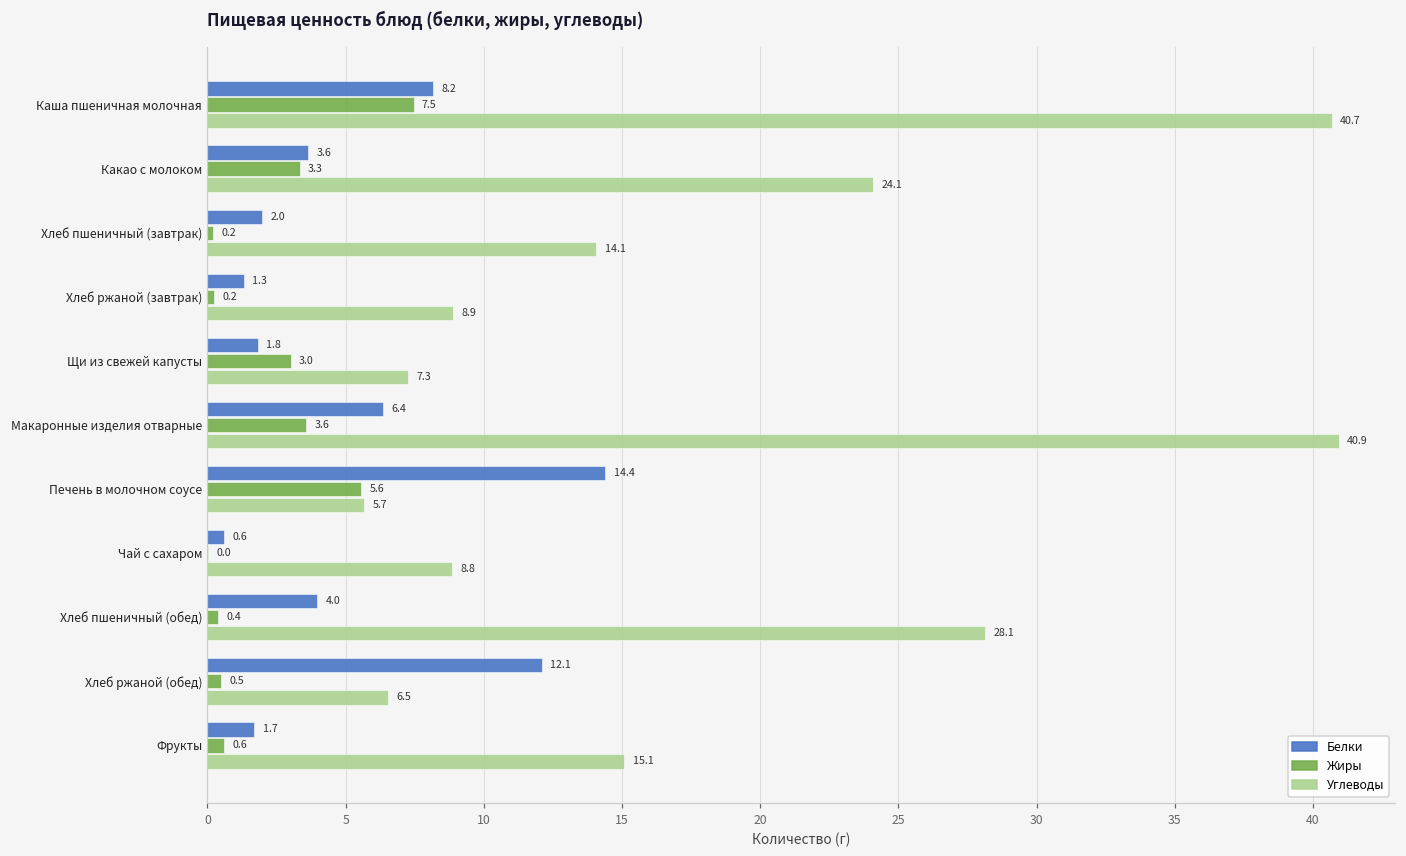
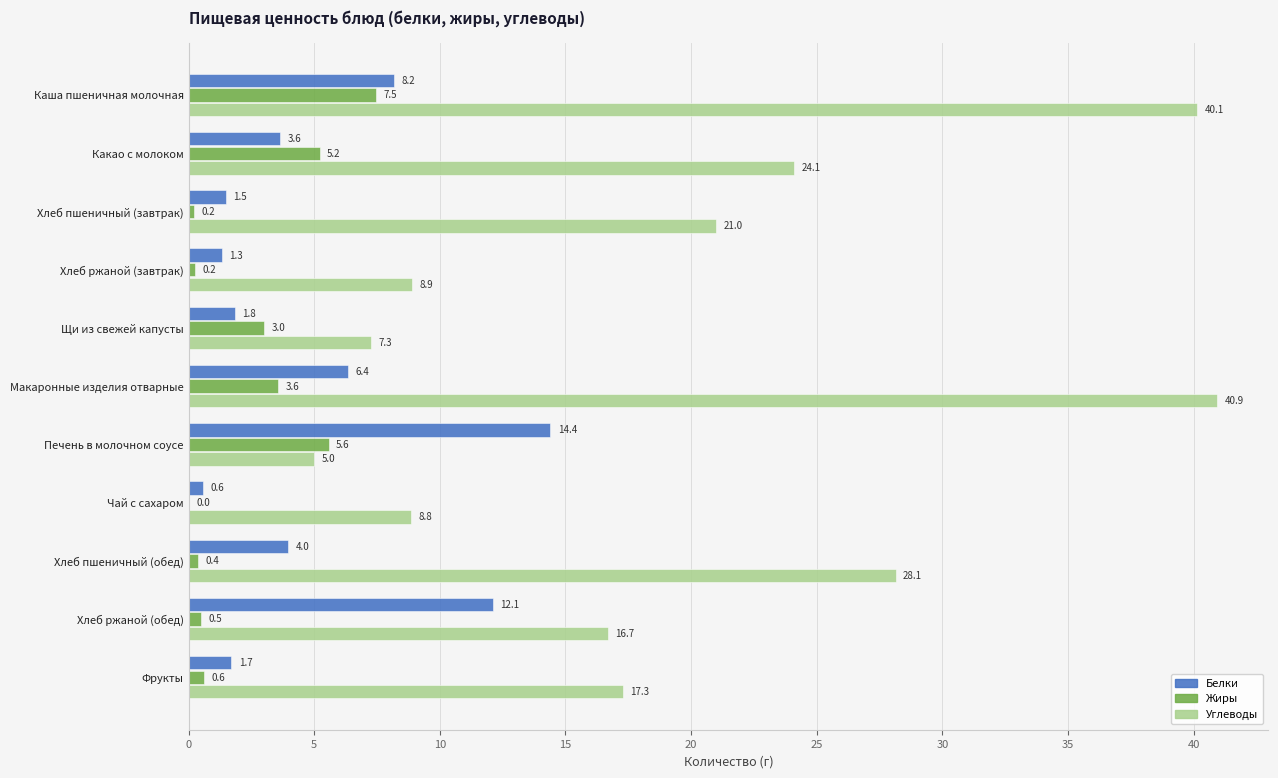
  {
    "Белки": {
      "Каша пшеничная молочная": 8.2,
      "Какао с молоком": 3.6,
-     "Хлеб пшеничный (завтрак)": 2.0,
+     "Хлеб пшеничный (завтрак)": 1.5,
      "Хлеб ржаной (завтрак)": 1.3,
      "Щи из свежей капусты": 1.8,
      "Макаронные изделия отварные": 6.4,
      "Печень в молочном соусе": 14.4,
      "Чай с сахаром": 0.6,
      "Хлеб пшеничный (обед)": 4.0,
      "Хлеб ржаной (обед)": 12.1,
      "Фрукты": 1.7
    },
    "Жиры": {
      "Каша пшеничная молочная": 7.5,
-     "Какао с молоком": 3.3,
+     "Какао с молоком": 5.2,
      "Хлеб пшеничный (завтрак)": 0.2,
      "Хлеб ржаной (завтрак)": 0.2,
      "Щи из свежей капусты": 3.0,
      "Макаронные изделия отварные": 3.6,
      "Печень в молочном соусе": 5.6,
      "Чай с сахаром": 0.0,
      "Хлеб пшеничный (обед)": 0.4,
      "Хлеб ржаной (обед)": 0.5,
      "Фрукты": 0.6
    },
    "Углеводы": {
-     "Каша пшеничная молочная": 40.7,
+     "Каша пшеничная молочная": 40.1,
      "Какао с молоком": 24.1,
-     "Хлеб пшеничный (завтрак)": 14.1,
+     "Хлеб пшеничный (завтрак)": 21.0,
      "Хлеб ржаной (завтрак)": 8.9,
      "Щи из свежей капусты": 7.3,
      "Макаронные изделия отварные": 40.9,
-     "Печень в молочном соусе": 5.7,
+     "Печень в молочном соусе": 5.0,
      "Чай с сахаром": 8.8,
      "Хлеб пшеничный (обед)": 28.1,
-     "Хлеб ржаной (обед)": 6.5,
-     "Фрукты": 15.1
+     "Хлеб ржаной (обед)": 16.7,
+     "Фрукты": 17.3
    }
  }
